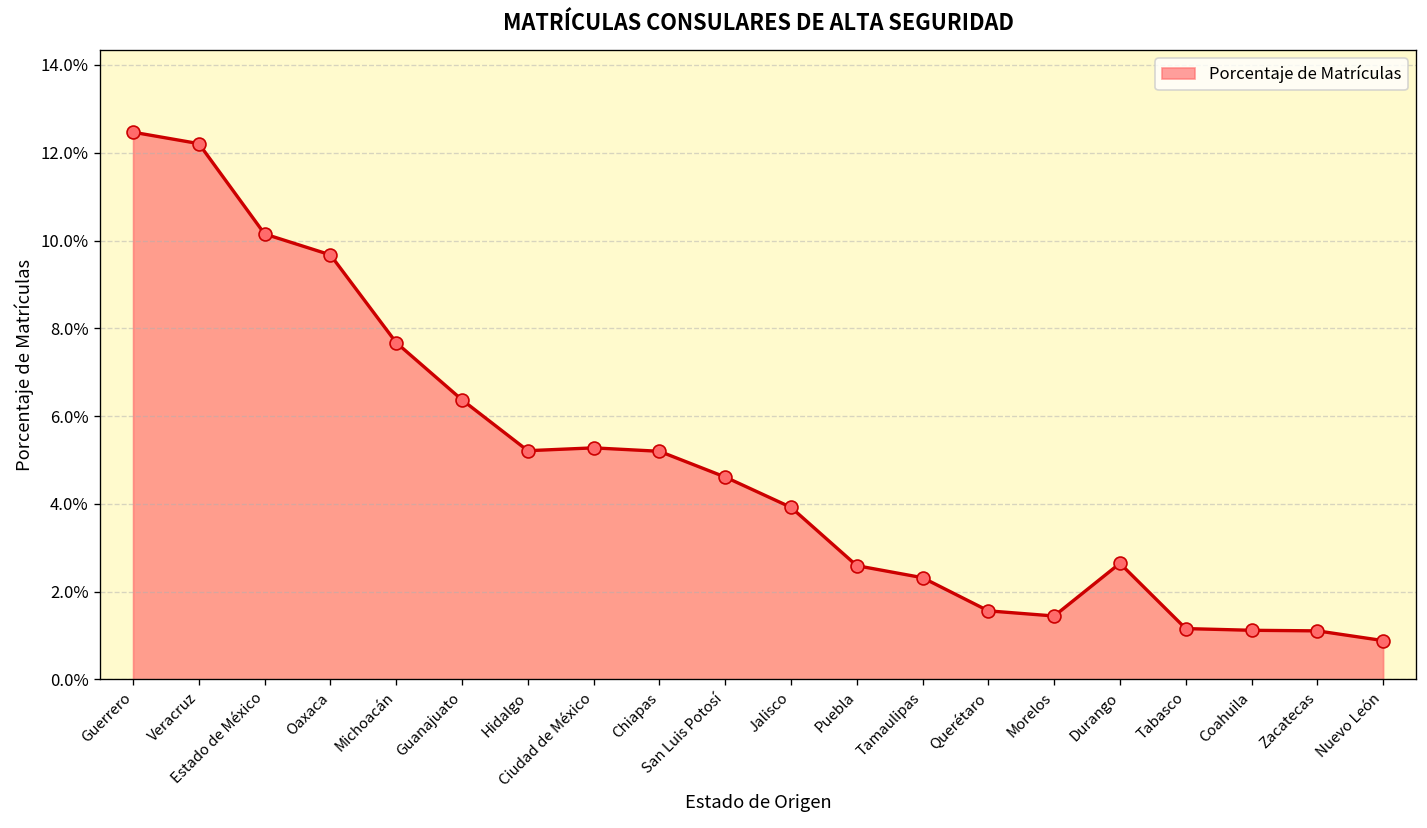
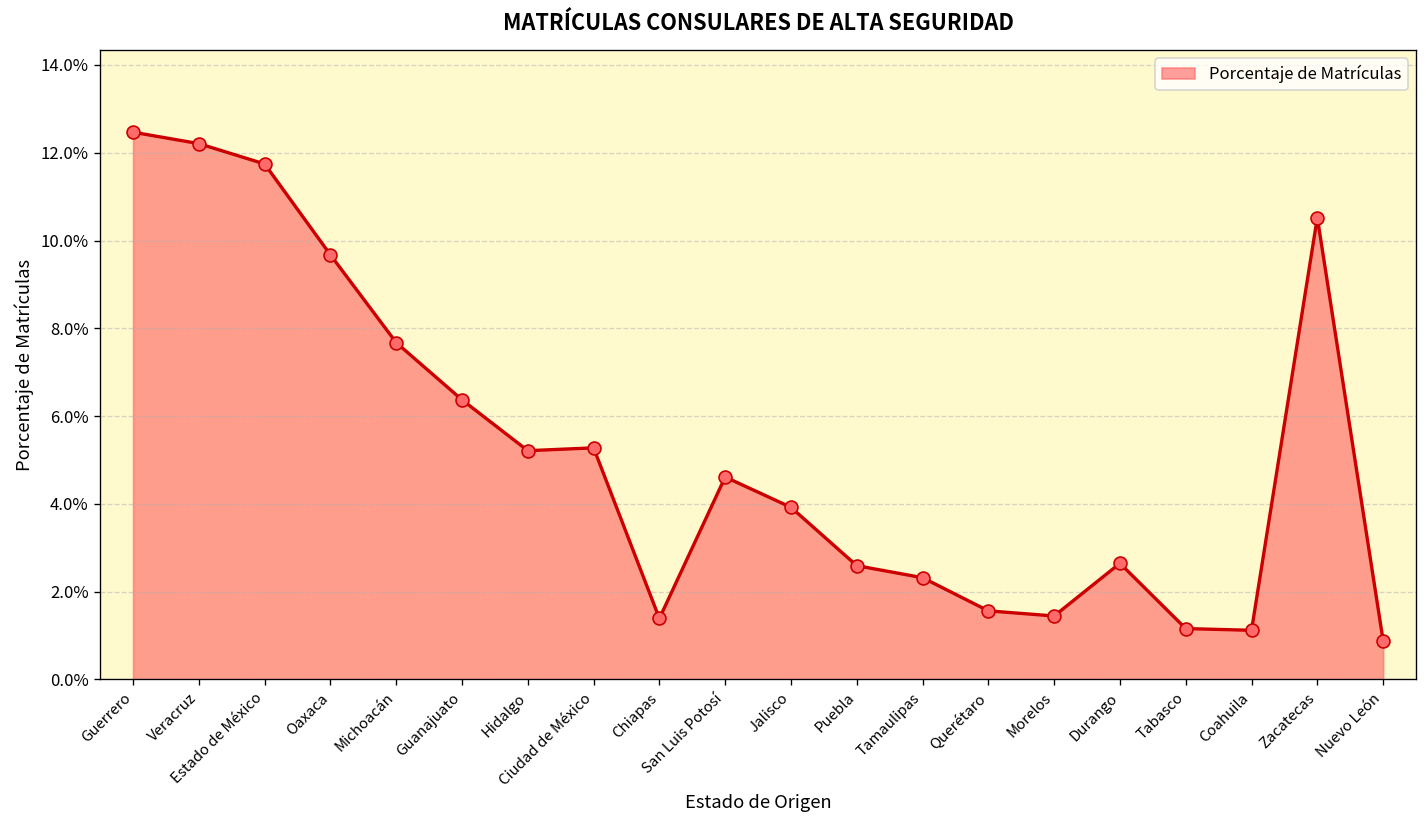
  {
    "Guerrero": "12.5%",
    "Veracruz": "12.2%",
-   "Estado de México": "10.1%",
+   "Estado de México": "11.7%",
    "Oaxaca": "9.7%",
    "Michoacán": "7.7%",
    "Guanajuato": "6.4%",
    "Hidalgo": "5.2%",
    "Ciudad de México": "5.3%",
-   "Chiapas": "5.2%",
+   "Chiapas": "1.4%",
    "San Luis Potosí": "4.6%",
    "Jalisco": "3.9%",
    "Puebla": "2.6%",
    "Tamaulipas": "2.3%",
    "Querétaro": "1.6%",
    "Morelos": "1.4%",
    "Durango": "2.6%",
    "Tabasco": "1.2%",
    "Coahuila": "1.1%",
-   "Zacatecas": "1.1%",
+   "Zacatecas": "10.5%",
    "Nuevo León": "0.9%"
  }
